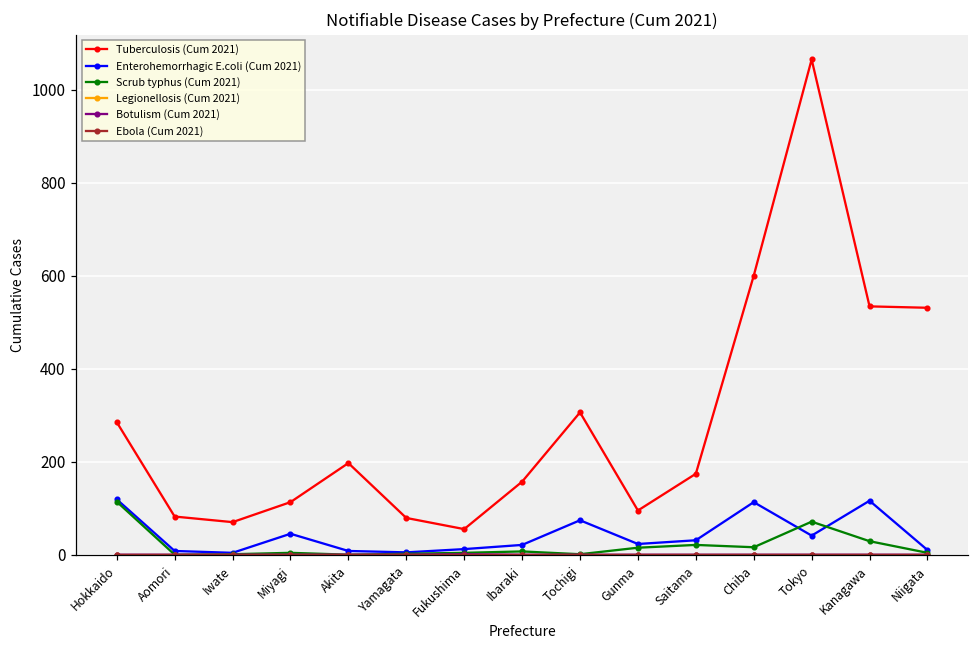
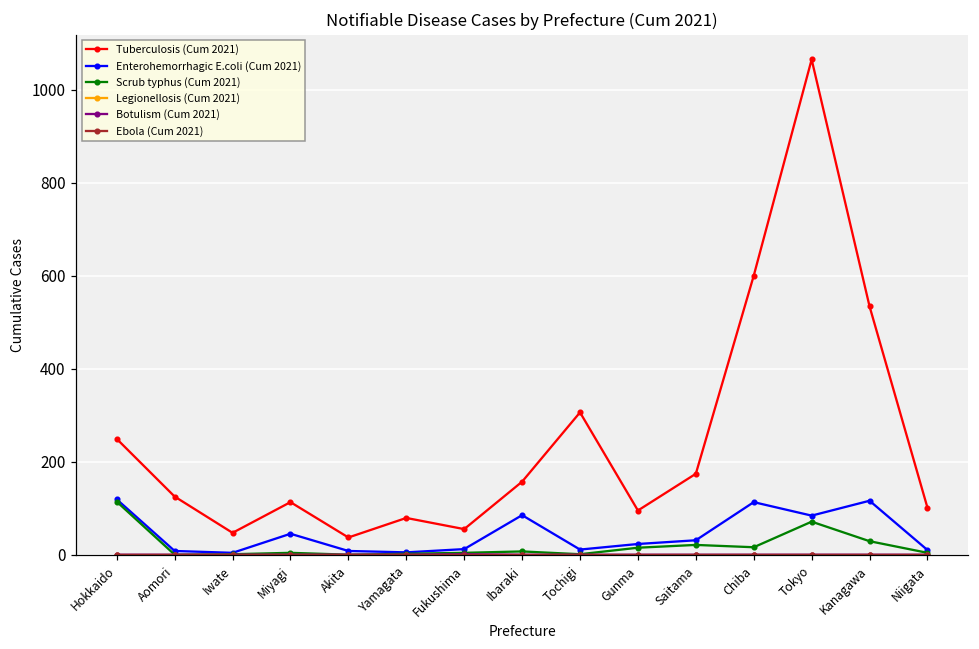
  {
    "Tuberculosis (Cum 2021)": {
-     "Hokkaido": 290,
-     "Aomori": 80,
-     "Iwate": 70,
+     "Hokkaido": 250,
+     "Aomori": 130,
+     "Iwate": 50,
      "Miyagi": 110,
-     "Akita": 200,
+     "Akita": 40,
      "Yamagata": 80,
      "Fukushima": 60,
      "Ibaraki": 160,
      "Tochigi": 310,
      "Gunma": 100,
      "Saitama": 170,
      "Chiba": 600,
      "Tokyo": 1070,
      "Kanagawa": 530,
-     "Niigata": 530
+     "Niigata": 100
    },
    "Enterohemorrhagic E.coli (Cum 2021)": {
      "Aomori": 10,
      "Miyagi": 50,
      "Akita": 10,
      "Fukushima": 10,
-     "Ibaraki": 20,
-     "Tochigi": 70,
+     "Ibaraki": 90,
+     "Tochigi": 10,
      "Gunma": 20,
      "Saitama": 30,
      "Chiba": 110,
-     "Tokyo": 40,
+     "Tokyo": 80,
      "Kanagawa": 120,
      "Niigata": 10
    },
    "Scrub typhus (Cum 2021)": {
      "Ibaraki": 10,
      "Gunma": 20,
      "Saitama": 20,
      "Chiba": 20,
      "Tokyo": 70,
      "Kanagawa": 30
    },
    "Ebola (Cum 2021)": {
      "Hokkaido": 0,
      "Ibaraki": 0,
      "Gunma": 0,
      "Saitama": 0,
      "Chiba": 0,
      "Tokyo": 0,
      "Kanagawa": 0
    }
  }
